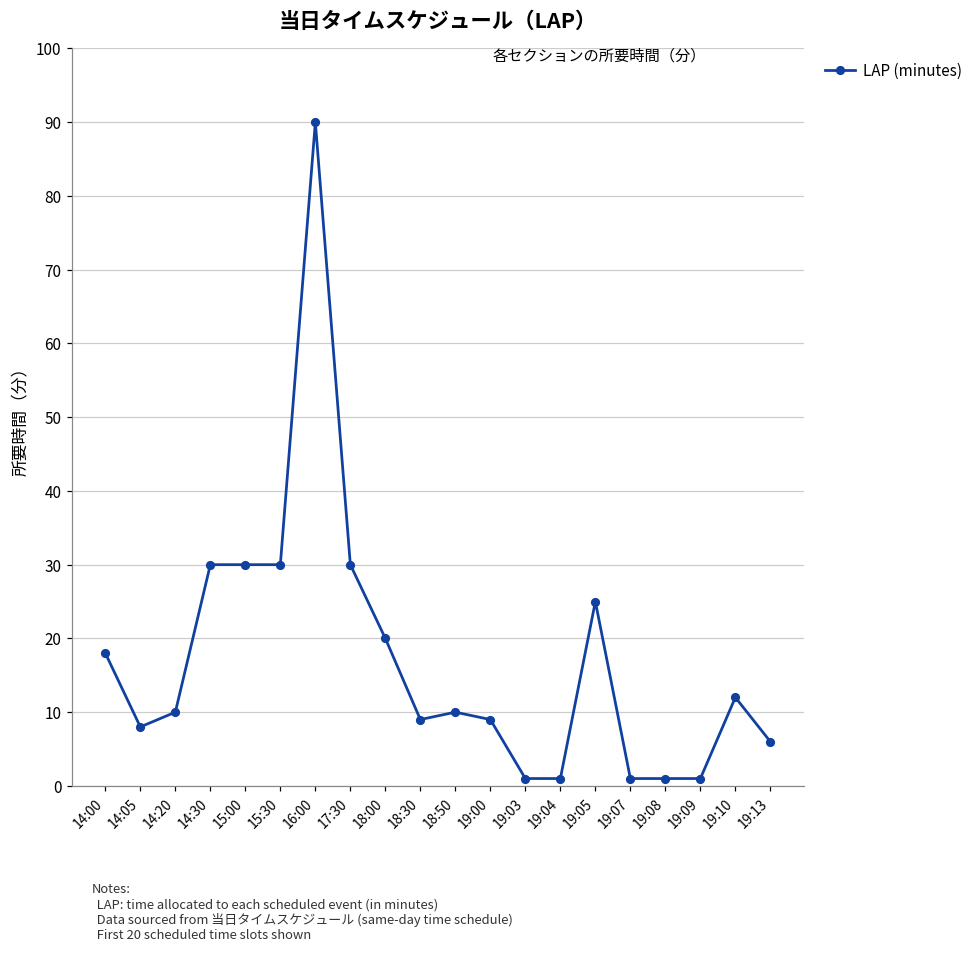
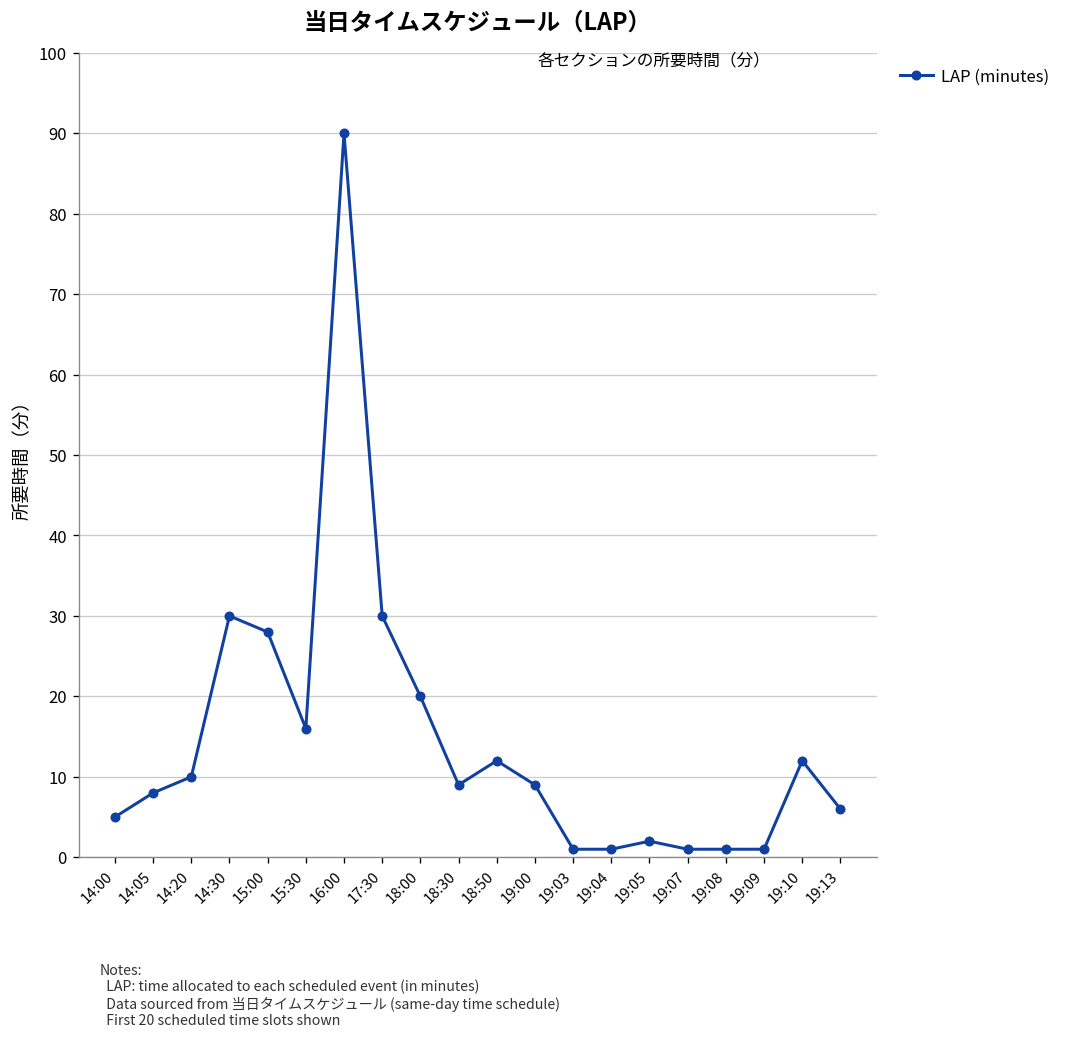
  {
-   "14:00": 18,
+   "14:00": 5,
    "14:05": 8,
    "14:20": 10,
    "14:30": 30,
-   "15:00": 30,
-   "15:30": 30,
+   "15:00": 28,
+   "15:30": 16,
    "16:00": 90,
    "17:30": 30,
    "18:00": 20,
    "18:30": 9,
-   "18:50": 10,
+   "18:50": 12,
    "19:00": 9,
    "19:03": 1,
    "19:04": 1,
-   "19:05": 25,
+   "19:05": 2,
    "19:07": 1,
    "19:08": 1,
    "19:09": 1,
    "19:10": 12,
    "19:13": 6
  }
